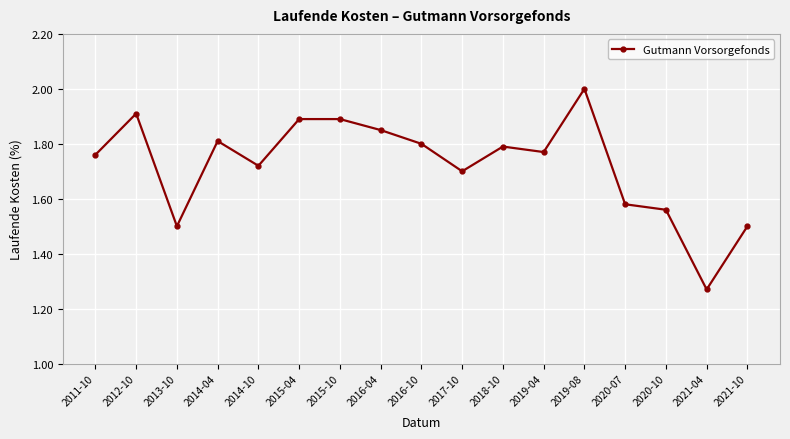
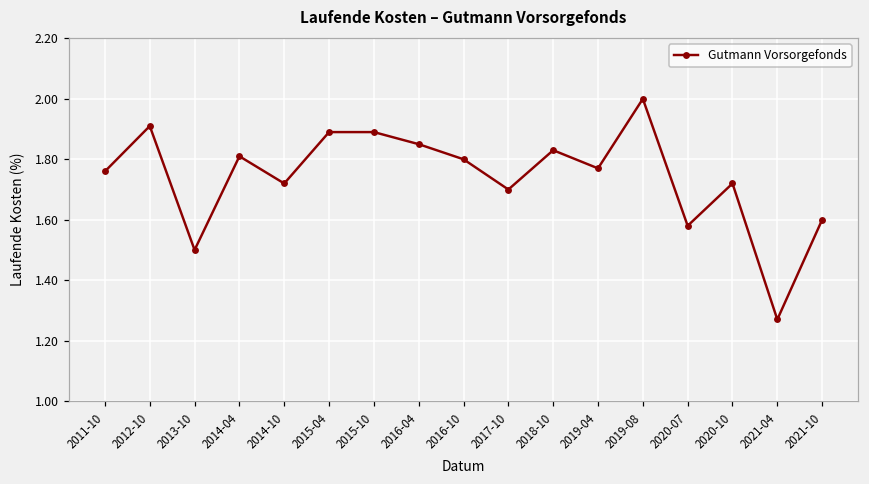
  {
    "2011-10": 1.76,
    "2012-10": 1.91,
    "2013-10": 1.50,
    "2014-04": 1.81,
    "2014-10": 1.72,
    "2015-04": 1.89,
    "2015-10": 1.89,
    "2016-04": 1.85,
    "2016-10": 1.80,
    "2017-10": 1.70,
-   "2018-10": 1.79,
+   "2018-10": 1.83,
    "2019-04": 1.77,
    "2019-08": 2.00,
    "2020-07": 1.58,
-   "2020-10": 1.56,
+   "2020-10": 1.72,
    "2021-04": 1.27,
-   "2021-10": 1.5
+   "2021-10": 1.6
  }
